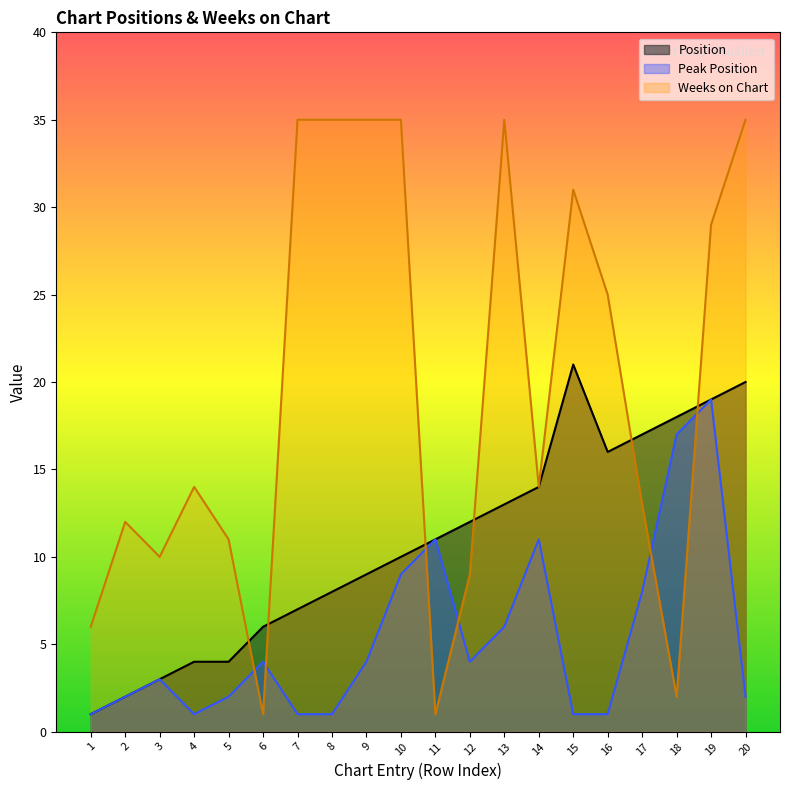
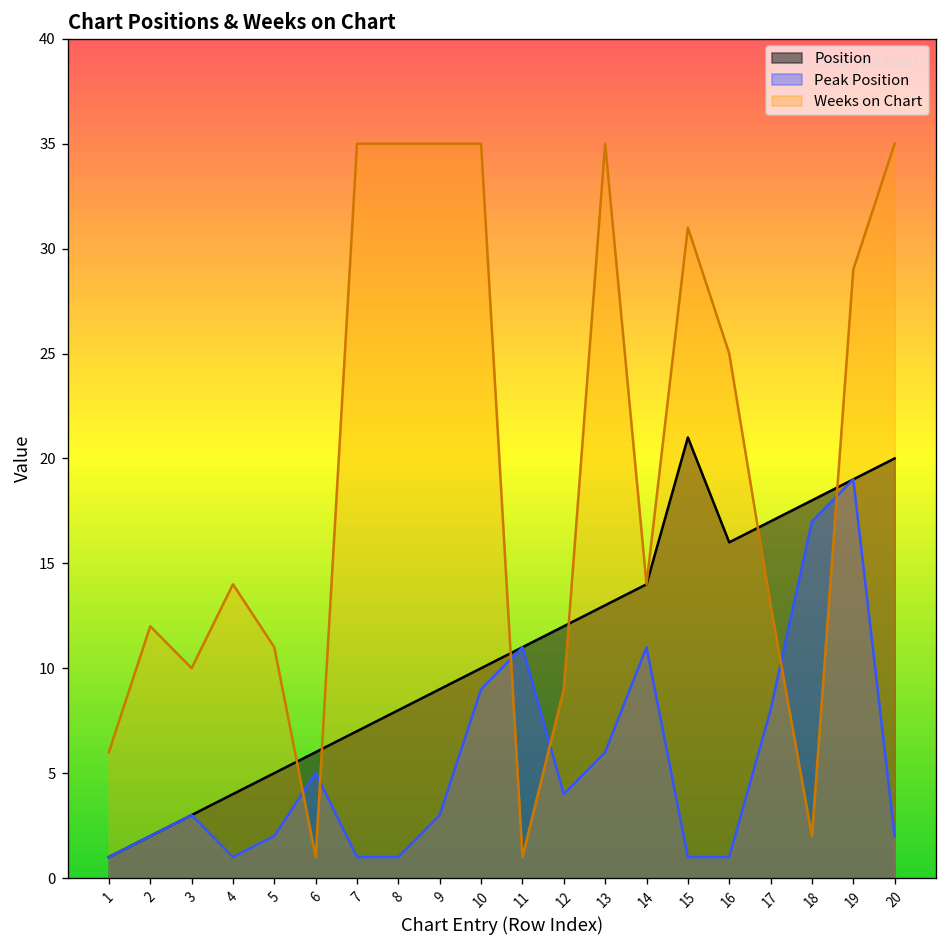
  {
    "Position": {
      "4": 4,
-     "5": 4,
+     "5": 5,
      "6": 6,
      "7": 7,
      "8": 8,
      "9": 9,
      "10": 10,
      "12": 12,
      "13": 13,
      "15": 21,
      "16": 16,
      "17": 17,
      "18": 18,
      "20": 20
    },
    "Peak Position": {
      "4": 1,
      "5": 2,
-     "6": 4,
+     "6": 5,
      "7": 1,
      "8": 1,
-     "9": 4,
+     "9": 3,
      "10": 9,
      "12": 4,
      "13": 6,
      "14": 11,
      "15": 1,
      "16": 1,
      "17": 8,
      "18": 17,
      "20": 2
    },
    "Weeks on Chart": {
      "1": 6,
      "2": 12,
      "3": 10,
      "4": 14,
      "5": 11,
      "6": 1,
      "7": 35,
      "8": 35,
      "9": 35,
      "10": 35,
      "11": 1,
      "12": 9,
      "13": 35,
      "15": 31,
      "16": 25,
      "17": 13,
      "18": 2,
      "19": 29,
      "20": 35
    }
  }
